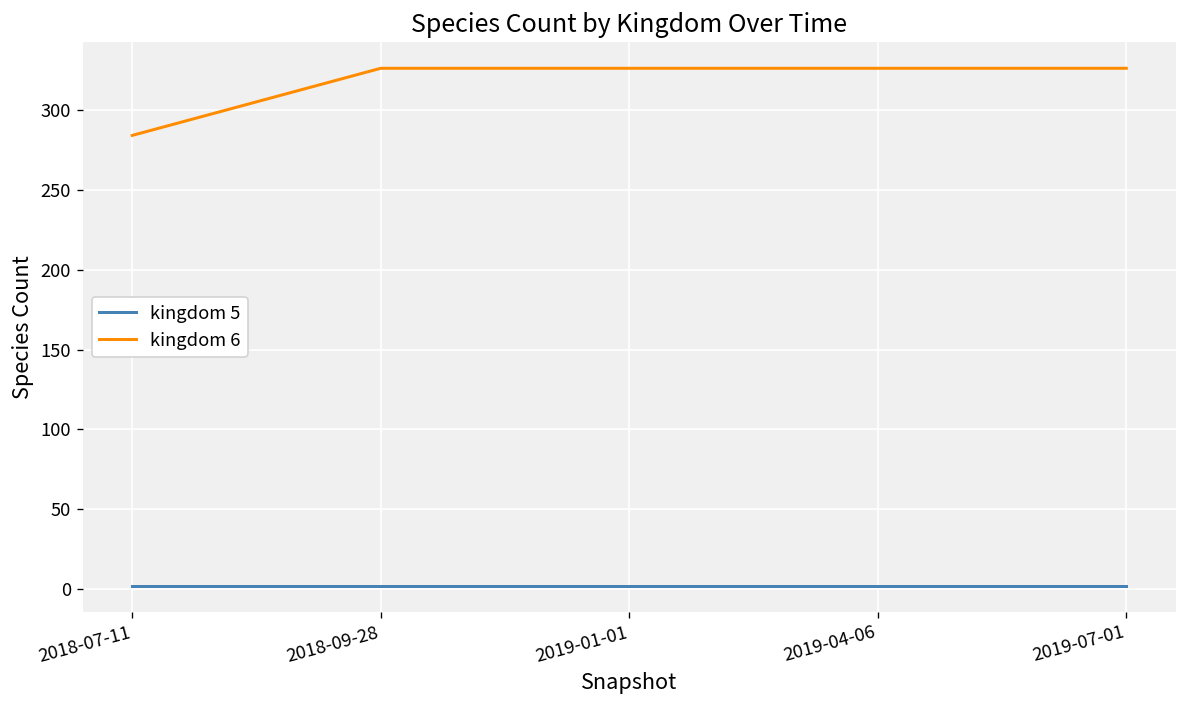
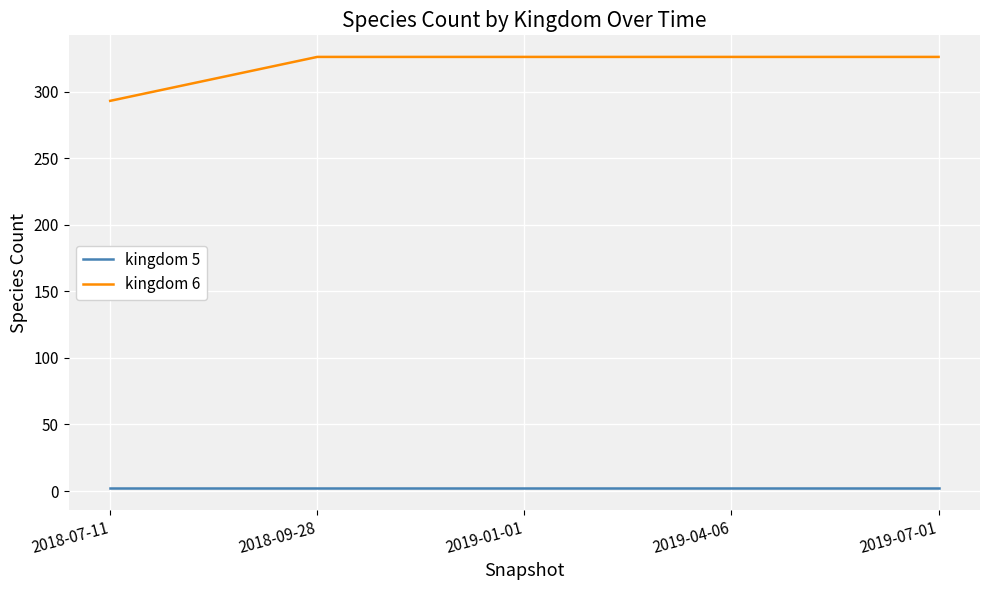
  {
    "kingdom 5": {
      "2018-07-11": 2,
      "2018-09-28": 2,
      "2019-01-01": 2,
      "2019-04-06": 2,
      "2019-07-01": 2
    },
    "kingdom 6": {
-     "2018-07-11": 284,
+     "2018-07-11": 293,
      "2018-09-28": 326,
      "2019-01-01": 326,
      "2019-04-06": 326,
      "2019-07-01": 326
    }
  }
